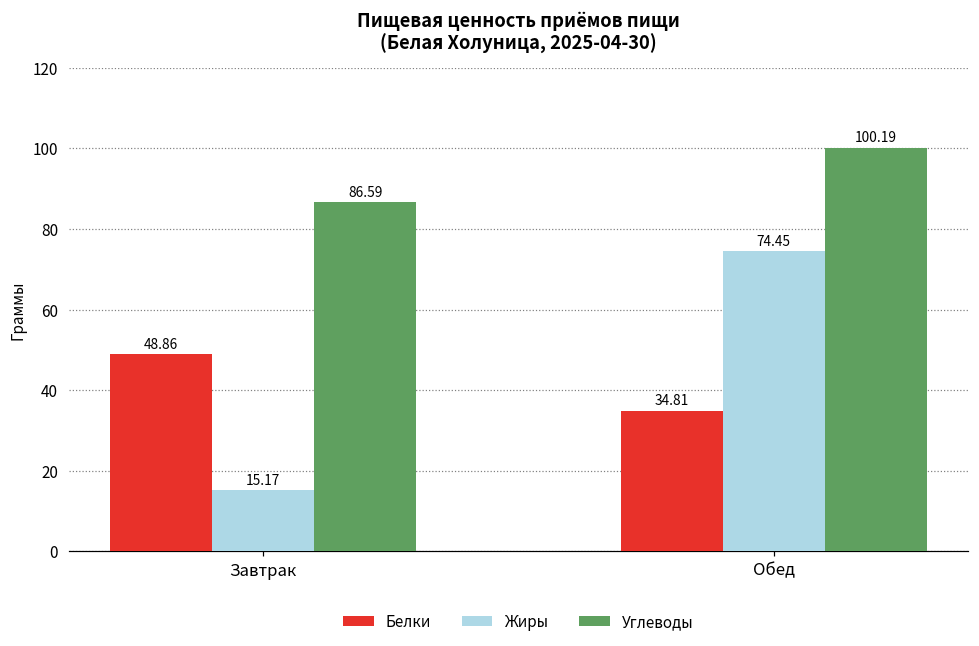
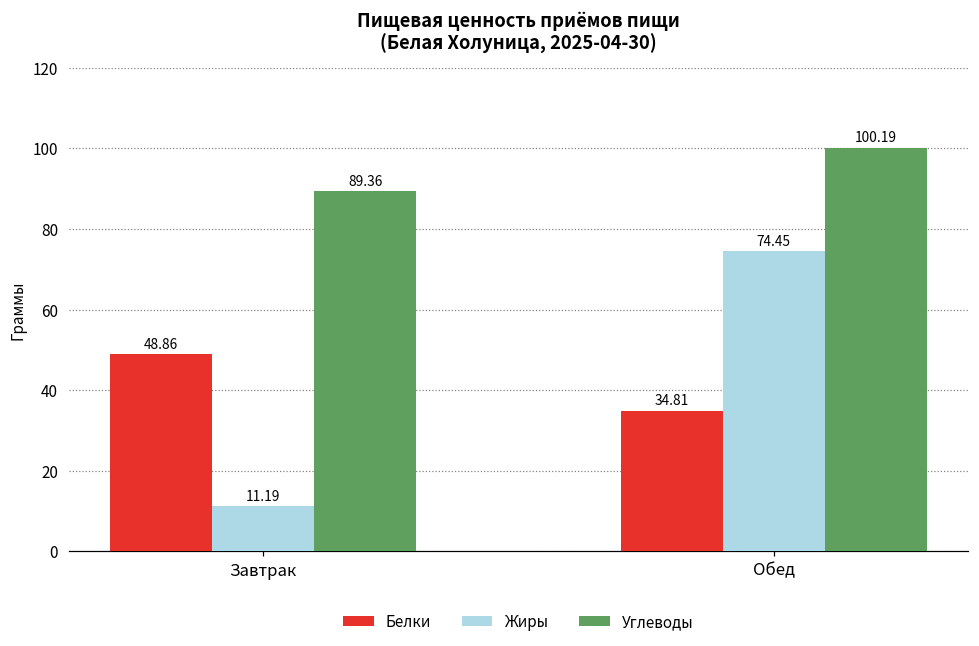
  {
    "Белки": {
      "Завтрак": 48.86,
      "Обед": 34.81
    },
    "Жиры": {
-     "Завтрак": 15.17,
+     "Завтрак": 11.19,
      "Обед": 74.45
    },
    "Углеводы": {
-     "Завтрак": 86.59,
+     "Завтрак": 89.36,
      "Обед": 100.19
    }
  }
